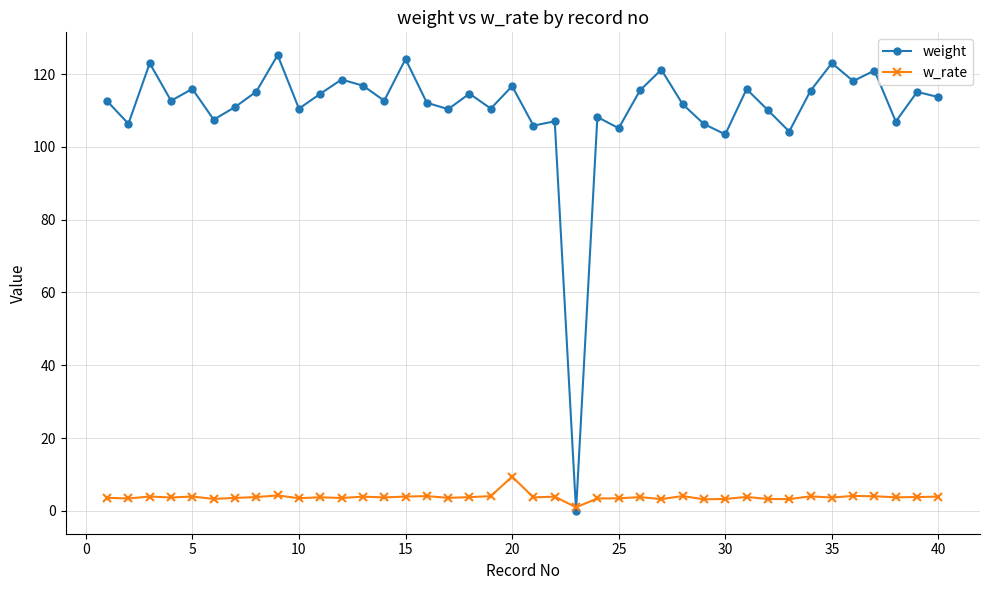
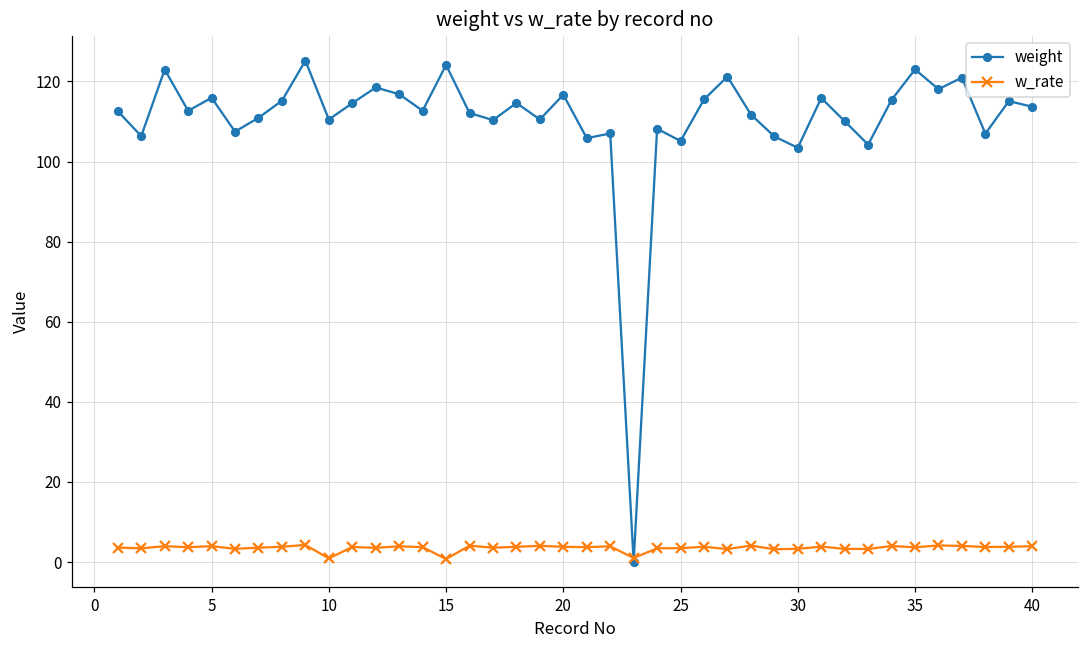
  {
    "weight": {
      "5": 116,
      "10": 110,
      "15": 124,
      "20": 117,
      "25": 105,
      "30": 103,
      "35": 123,
      "40": 114
    },
    "w_rate": {
      "5": 4,
-     "10": 3,
-     "15": 4,
-     "20": 9,
+     "10": 1,
+     "15": 1,
+     "20": 4,
      "25": 3,
      "30": 3,
      "35": 4,
      "40": 4
    }
  }
